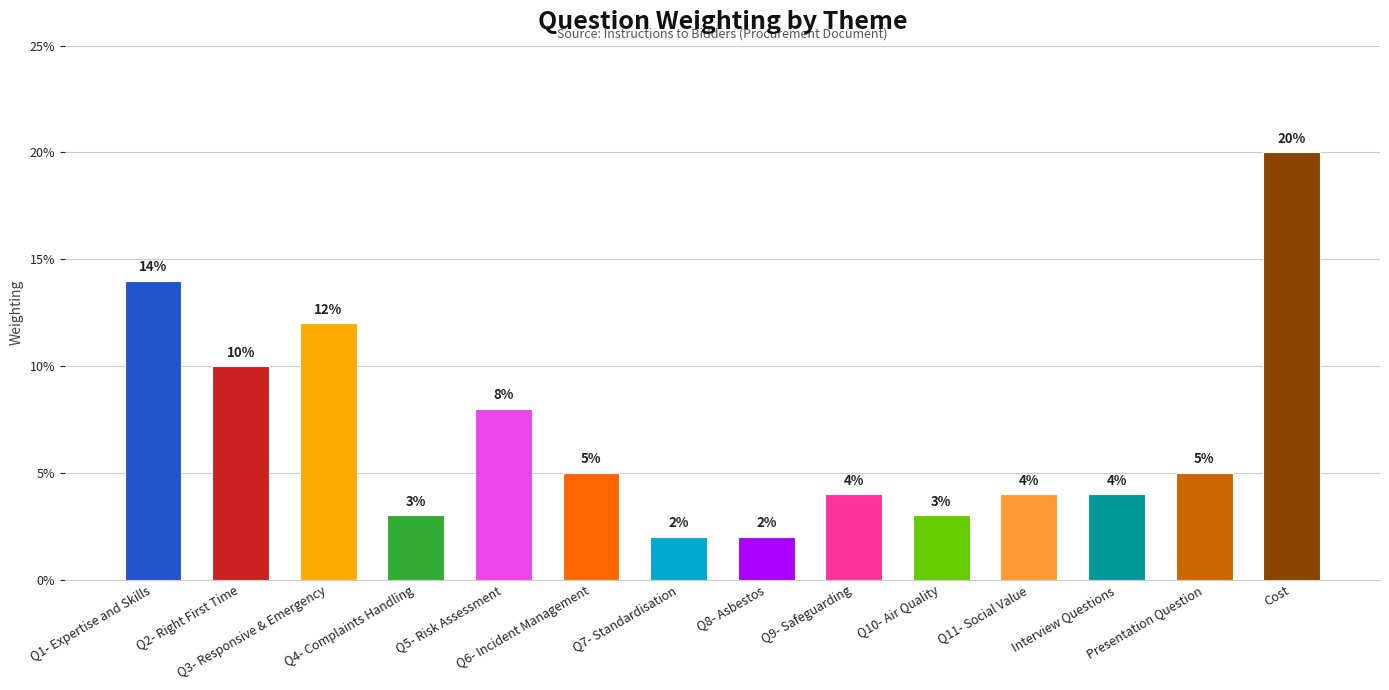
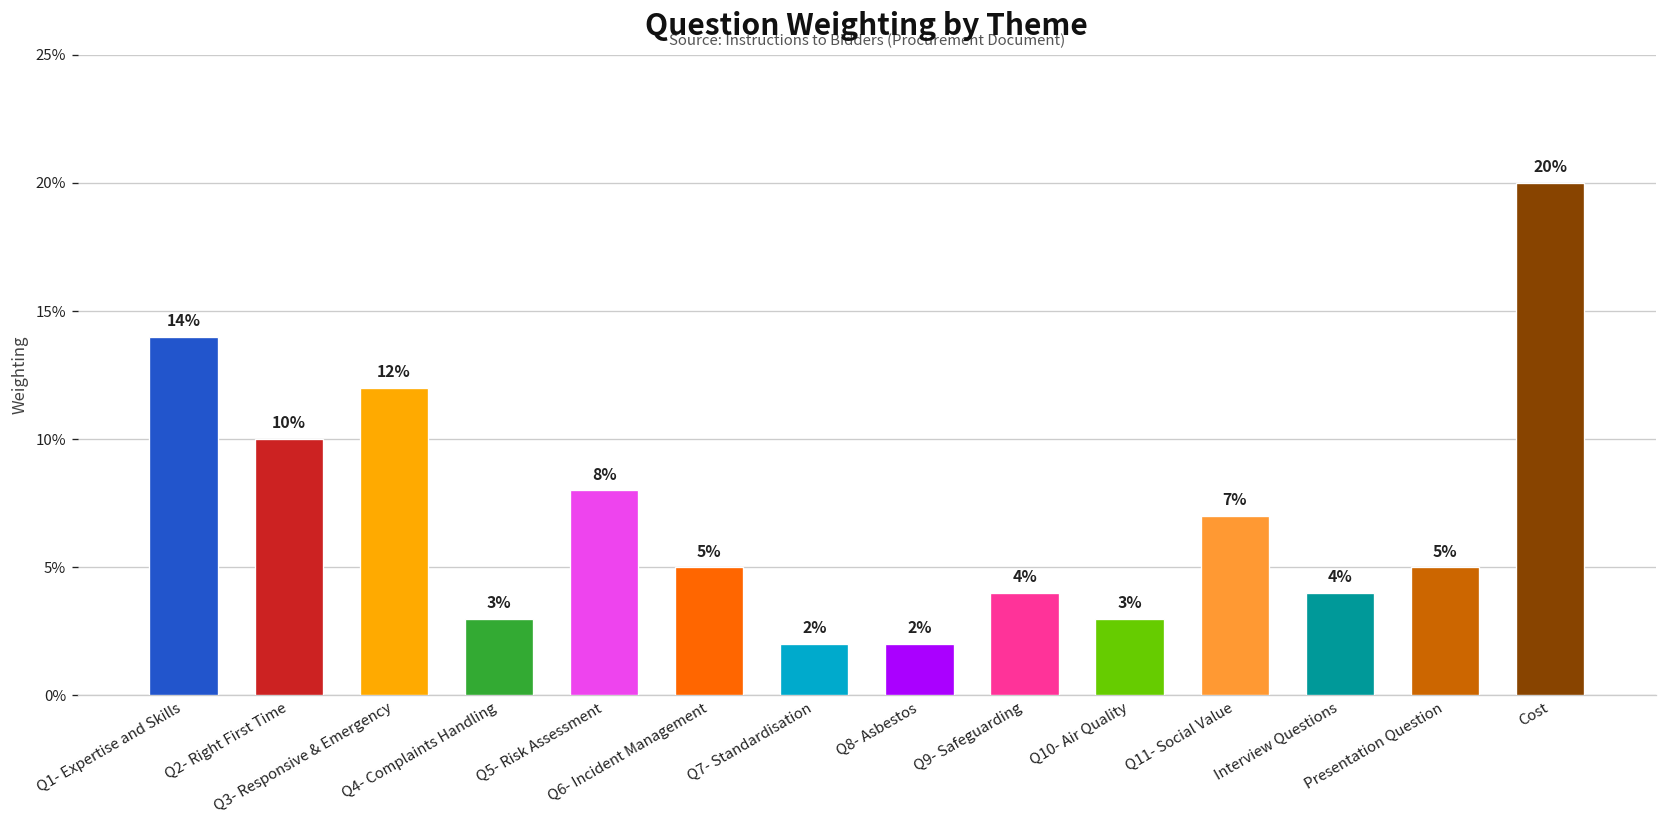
  {
    "Q1- Expertise and Skills": "14%",
    "Q2- Right First Time": "10%",
    "Q3- Responsive & Emergency": "12%",
    "Q4- Complaints Handling": "3%",
    "Q5- Risk Assessment": "8%",
    "Q6- Incident Management": "5%",
    "Q7- Standardisation": "2%",
    "Q8- Asbestos": "2%",
    "Q9- Safeguarding": "4%",
    "Q10- Air Quality": "3%",
-   "Q11- Social Value": "4%",
+   "Q11- Social Value": "7%",
    "Interview Questions": "4%",
    "Presentation Question": "5%",
    "Cost": "20%"
  }
